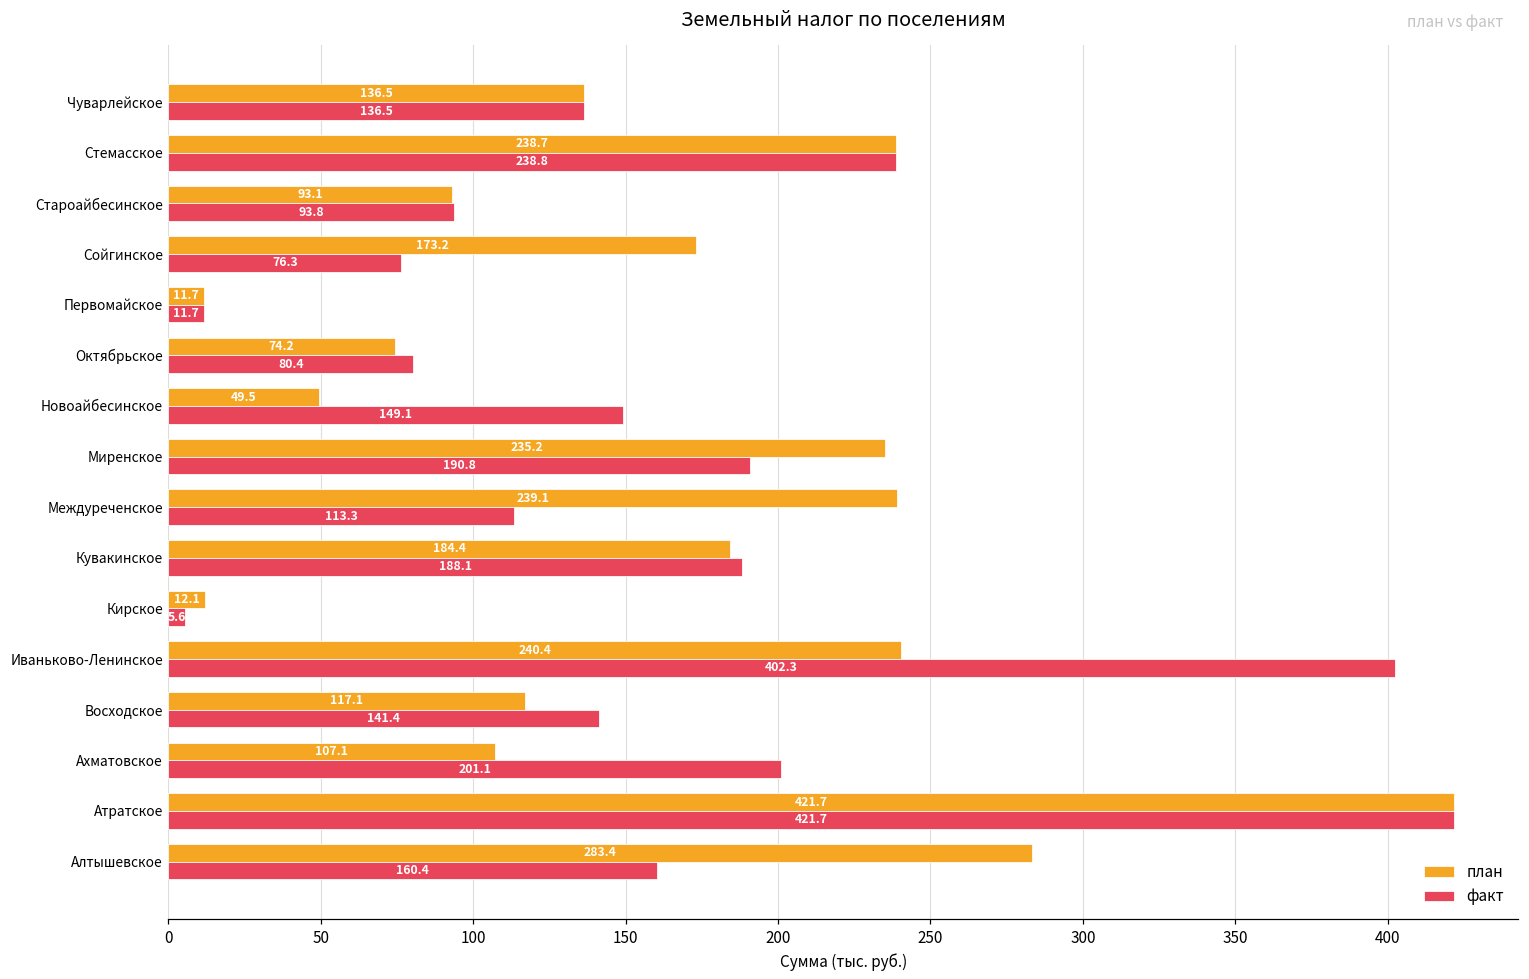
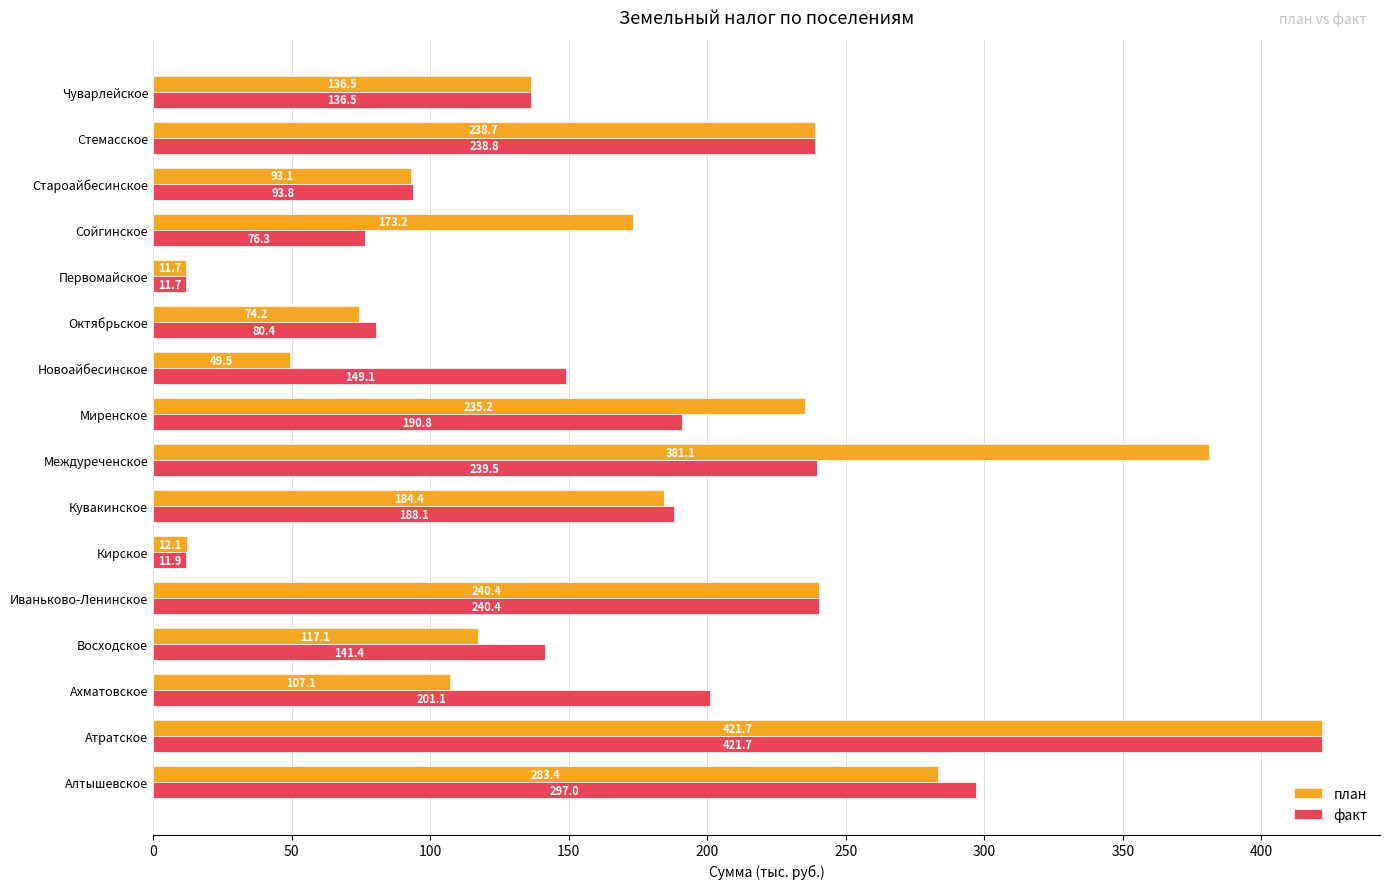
  {
    "план": {
      "Чуварлейское": 136.5,
      "Стемасское": 238.7,
      "Староайбесинское": 93.1,
      "Сойгинское": 173.2,
      "Первомайское": 11.7,
      "Октябрьское": 74.2,
      "Новоайбесинское": 49.5,
      "Миренское": 235.2,
-     "Междуреченское": 239.1,
+     "Междуреченское": 381.1,
      "Кувакинское": 184.4,
      "Кирское": 12.1,
      "Иваньково-Ленинское": 240.4,
      "Восходское": 117.1,
      "Ахматовское": 107.1,
      "Атратское": 421.7,
      "Алтышевское": 283.4
    },
    "факт": {
      "Чуварлейское": 136.5,
      "Стемасское": 238.8,
      "Староайбесинское": 93.8,
      "Сойгинское": 76.3,
      "Первомайское": 11.7,
      "Октябрьское": 80.4,
      "Новоайбесинское": 149.1,
      "Миренское": 190.8,
-     "Междуреченское": 113.3,
+     "Междуреченское": 239.5,
      "Кувакинское": 188.1,
-     "Кирское": 5.6,
-     "Иваньково-Ленинское": 402.3,
+     "Кирское": 11.9,
+     "Иваньково-Ленинское": 240.4,
      "Восходское": 141.4,
      "Ахматовское": 201.1,
      "Атратское": 421.7,
-     "Алтышевское": 160.4
+     "Алтышевское": 297.0
    }
  }
